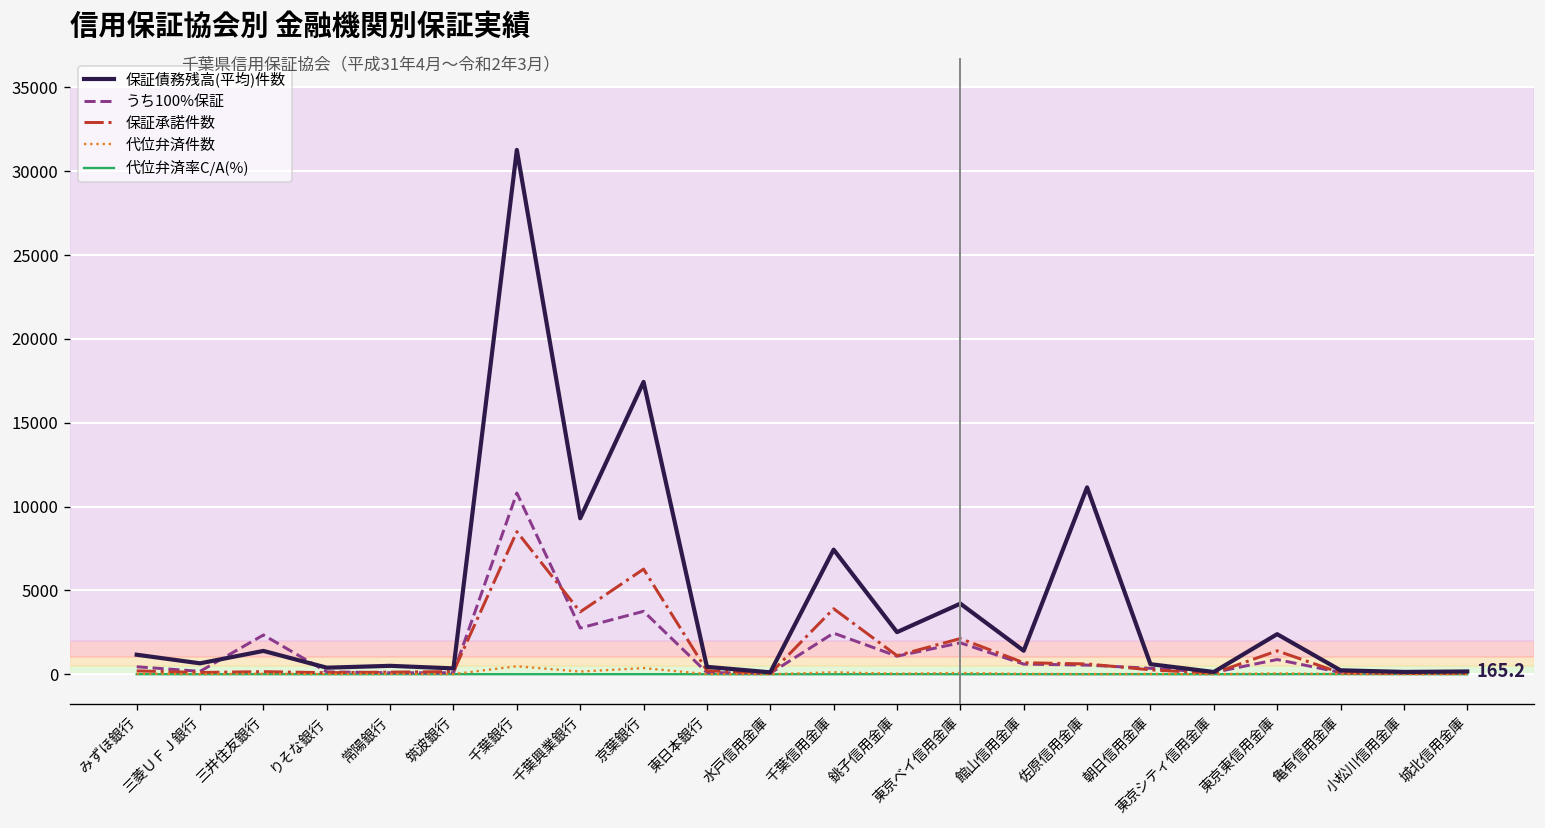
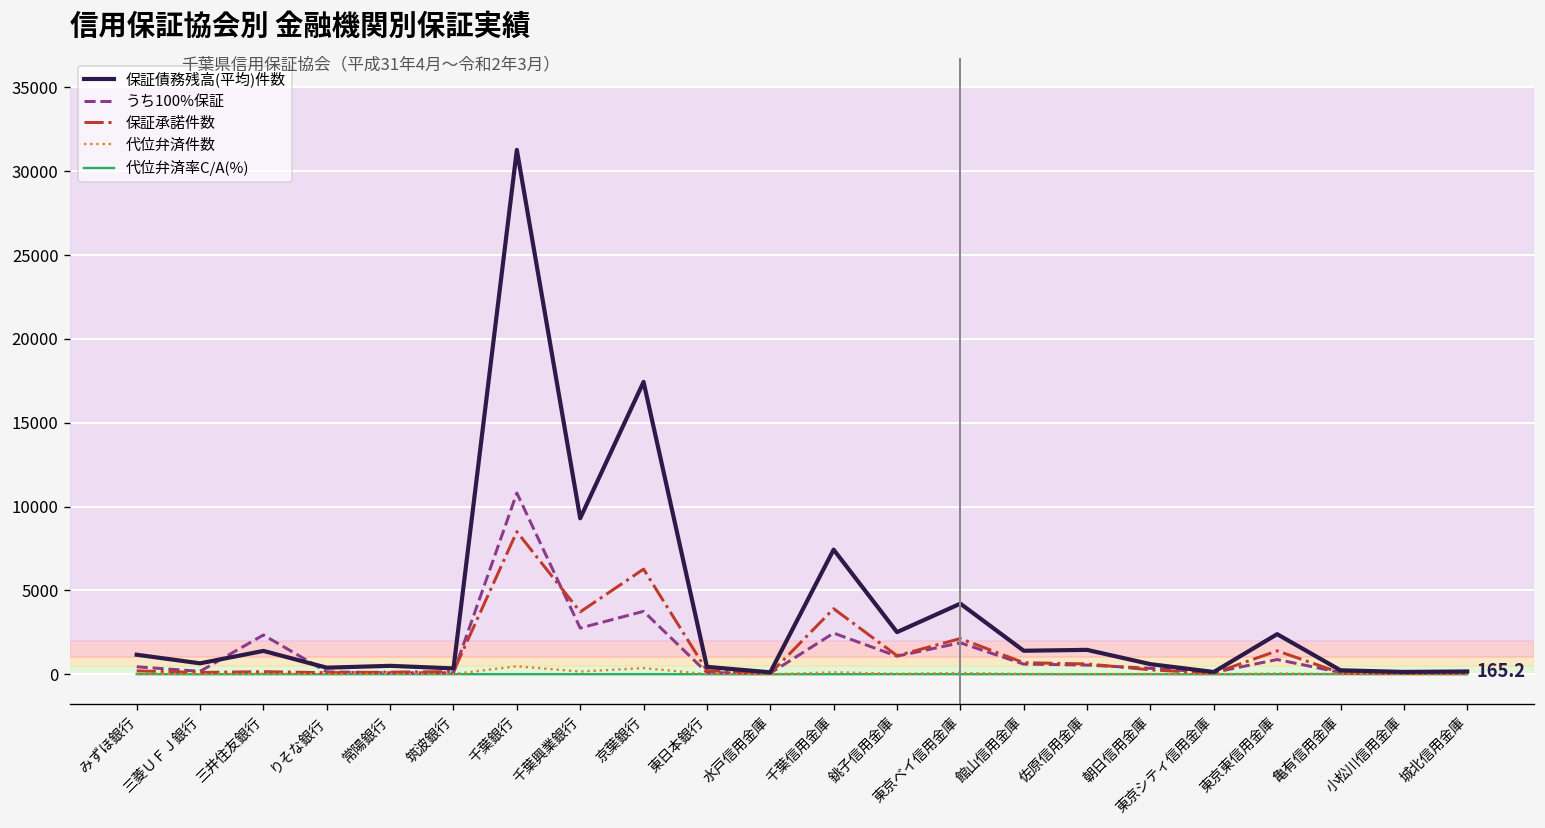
  {
    "保証債務残高(平均)件数": {
      "みずほ銀行": 1200,
      "三菱ＵＦＪ銀行": 700,
      "三井住友銀行": 1400,
      "りそな銀行": 400,
      "常陽銀行": 500,
      "筑波銀行": 300,
      "千葉銀行": 31300,
      "千葉興業銀行": 9300,
      "京葉銀行": 17400,
      "東日本銀行": 400,
      "千葉信用金庫": 7400,
      "銚子信用金庫": 2500,
      "東京ベイ信用金庫": 4200,
      "館山信用金庫": 1400,
-     "佐原信用金庫": 11100,
+     "佐原信用金庫": 1500,
      "朝日信用金庫": 600,
      "東京東信用金庫": 2400
    },
    "うち100%保証": {
      "みずほ銀行": 400,
      "三井住友銀行": 2300,
      "千葉銀行": 10800,
      "千葉興業銀行": 2800,
      "京葉銀行": 3800,
      "千葉信用金庫": 2500,
      "東京ベイ信用金庫": 1900,
      "東京東信用金庫": 900
    },
    "保証承諾件数": {
      "千葉銀行": 8500,
      "千葉興業銀行": 3700,
      "京葉銀行": 6300,
      "千葉信用金庫": 3900,
      "東京ベイ信用金庫": 2100,
      "東京東信用金庫": 1400
    },
    "代位弁済件数": {
      "千葉銀行": 500,
      "京葉銀行": 400
    },
    "代位弁済率C/A(%)": {
      "千葉銀行": 0,
      "京葉銀行": 0
    }
  }
